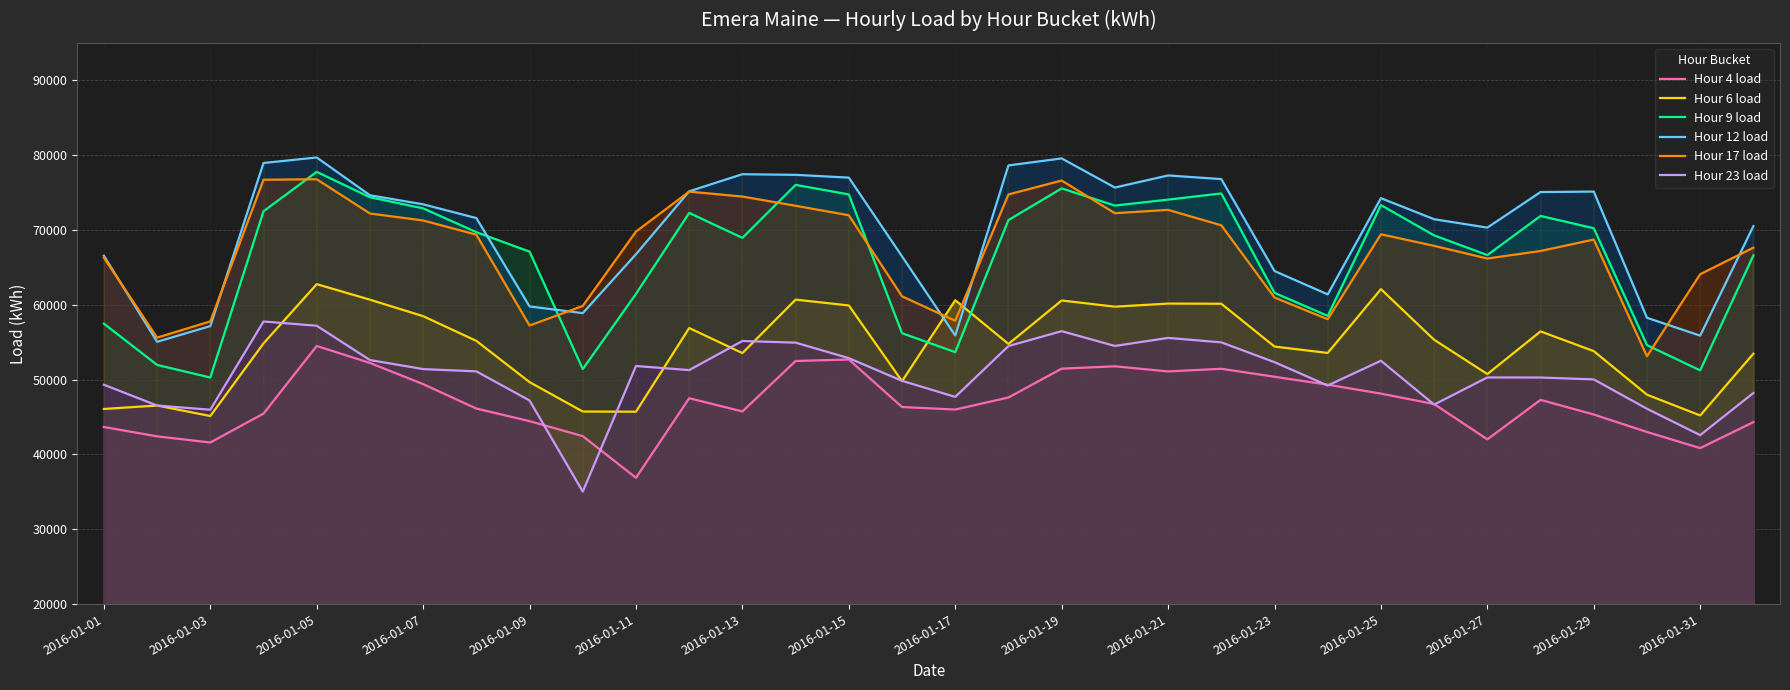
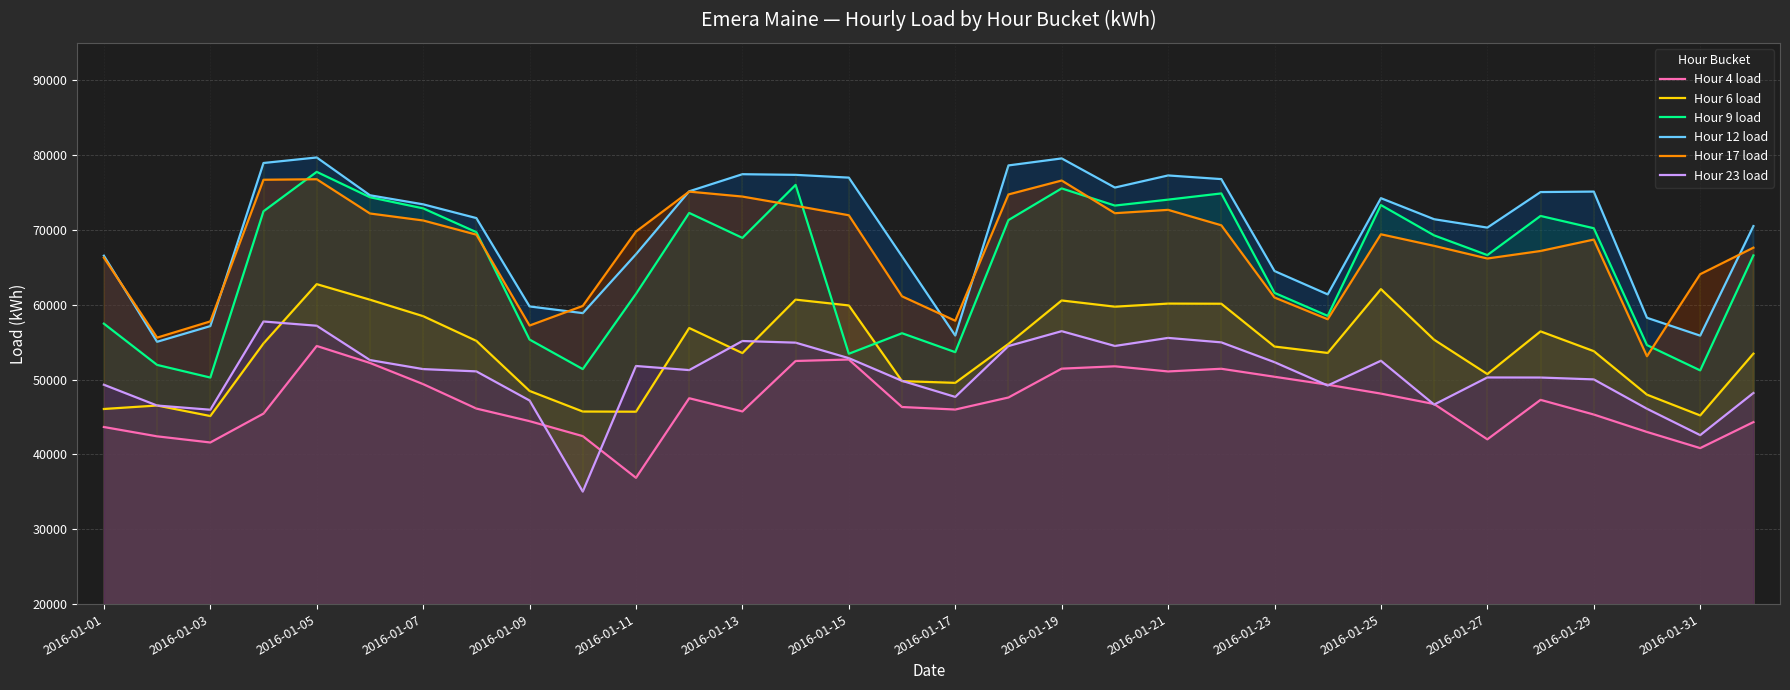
  {
    "Hour 4 load": {
      "2016-01-01": 44000,
      "2016-01-03": 42000,
      "2016-01-05": 54000,
      "2016-01-07": 49000,
      "2016-01-09": 44000,
      "2016-01-11": 37000,
      "2016-01-13": 46000,
      "2016-01-17": 46000,
      "2016-01-19": 51000,
      "2016-01-21": 51000,
      "2016-01-23": 50000,
      "2016-01-25": 48000,
      "2016-01-27": 42000,
      "2016-01-29": 45000,
      "2016-01-31": 41000
    },
    "Hour 6 load": {
      "2016-01-01": 46000,
      "2016-01-03": 45000,
      "2016-01-05": 63000,
      "2016-01-07": 58000,
-     "2016-01-09": 50000,
+     "2016-01-09": 48000,
      "2016-01-11": 46000,
      "2016-01-13": 54000,
      "2016-01-15": 60000,
-     "2016-01-17": 61000,
+     "2016-01-17": 50000,
      "2016-01-19": 61000,
      "2016-01-21": 60000,
      "2016-01-23": 54000,
      "2016-01-25": 62000,
      "2016-01-27": 51000,
      "2016-01-29": 54000,
      "2016-01-31": 45000
    },
    "Hour 9 load": {
      "2016-01-01": 57000,
      "2016-01-03": 50000,
      "2016-01-05": 78000,
      "2016-01-07": 73000,
-     "2016-01-09": 67000,
+     "2016-01-09": 55000,
      "2016-01-11": 61000,
      "2016-01-13": 69000,
-     "2016-01-15": 75000,
+     "2016-01-15": 53000,
      "2016-01-17": 54000,
      "2016-01-19": 76000,
      "2016-01-21": 74000,
      "2016-01-23": 62000,
      "2016-01-25": 73000,
      "2016-01-27": 67000,
      "2016-01-29": 70000,
      "2016-01-31": 51000
    },
    "Hour 12 load": {
      "2016-01-03": 57000,
      "2016-01-05": 80000,
      "2016-01-07": 73000,
      "2016-01-09": 60000,
      "2016-01-11": 67000,
      "2016-01-13": 77000,
      "2016-01-15": 77000,
      "2016-01-17": 56000,
      "2016-01-19": 80000,
      "2016-01-21": 77000,
      "2016-01-23": 65000,
      "2016-01-25": 74000,
      "2016-01-27": 70000,
      "2016-01-29": 75000,
      "2016-01-31": 56000
    },
    "Hour 17 load": {
      "2016-01-03": 58000,
      "2016-01-05": 77000,
      "2016-01-07": 71000,
      "2016-01-09": 57000,
      "2016-01-11": 70000,
      "2016-01-13": 74000,
      "2016-01-15": 72000,
      "2016-01-17": 58000,
      "2016-01-19": 77000,
      "2016-01-21": 73000,
      "2016-01-23": 61000,
      "2016-01-25": 69000,
      "2016-01-27": 66000,
      "2016-01-29": 69000,
      "2016-01-31": 64000
    },
    "Hour 23 load": {
      "2016-01-01": 49000,
      "2016-01-03": 46000,
      "2016-01-05": 57000,
      "2016-01-07": 51000,
      "2016-01-09": 47000,
      "2016-01-11": 52000,
      "2016-01-13": 55000,
      "2016-01-17": 48000,
      "2016-01-19": 56000,
      "2016-01-21": 56000,
      "2016-01-23": 52000,
      "2016-01-25": 53000,
      "2016-01-27": 50000,
      "2016-01-29": 50000,
      "2016-01-31": 43000
    }
  }
